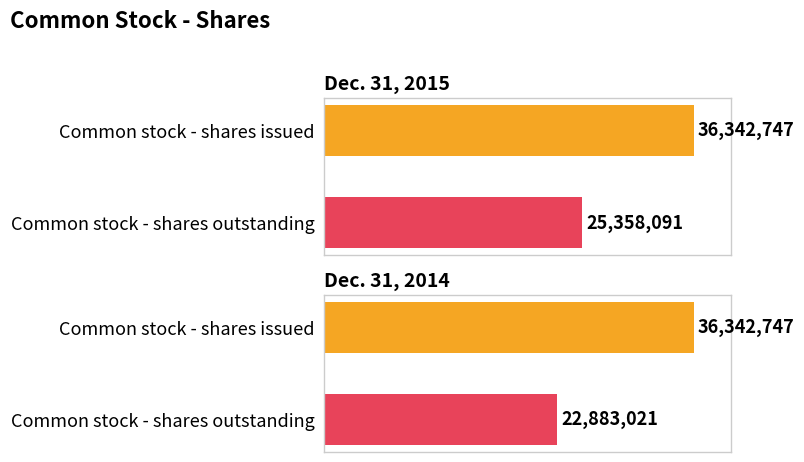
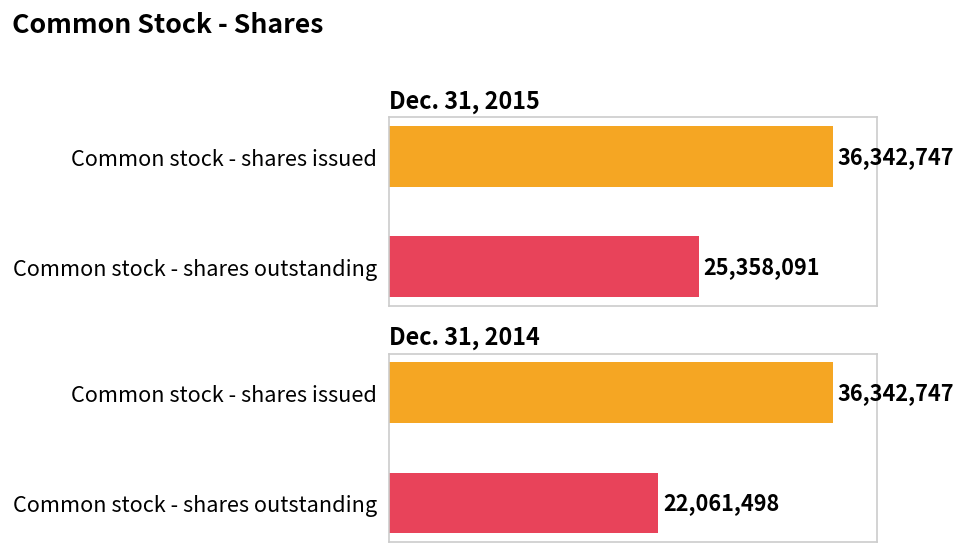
  {
    "Dec. 31, 2015": {
      "Common stock - shares issued": "36,342,747",
      "Common stock - shares outstanding": "25,358,091"
    },
    "Dec. 31, 2014": {
      "Common stock - shares issued": "36,342,747",
-     "Common stock - shares outstanding": "22,883,021"
+     "Common stock - shares outstanding": "22,061,498"
    }
  }
